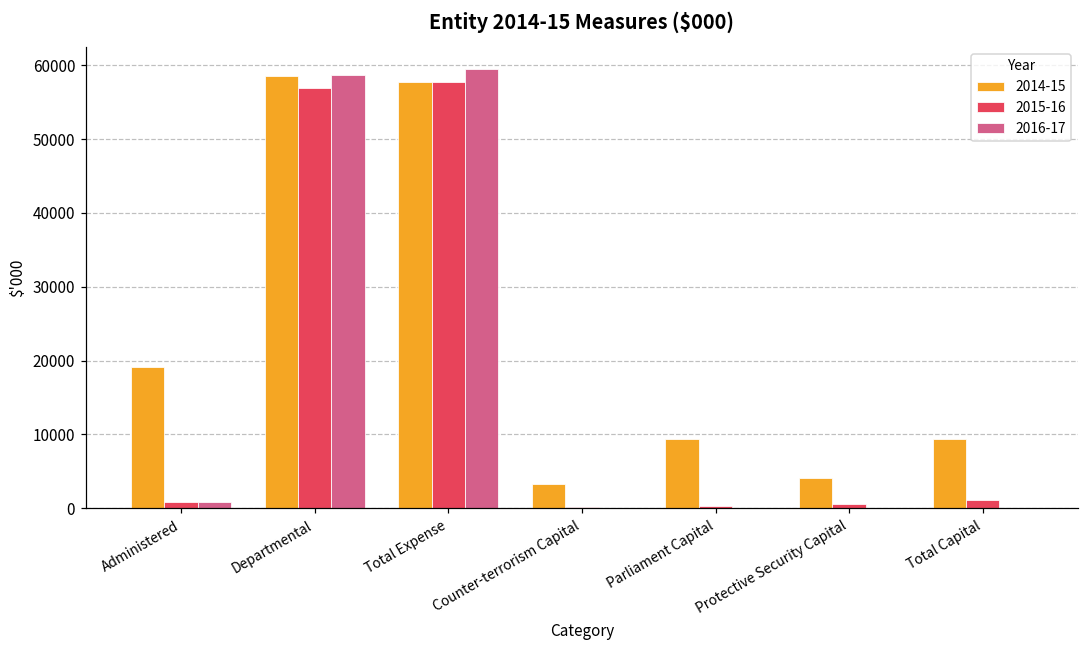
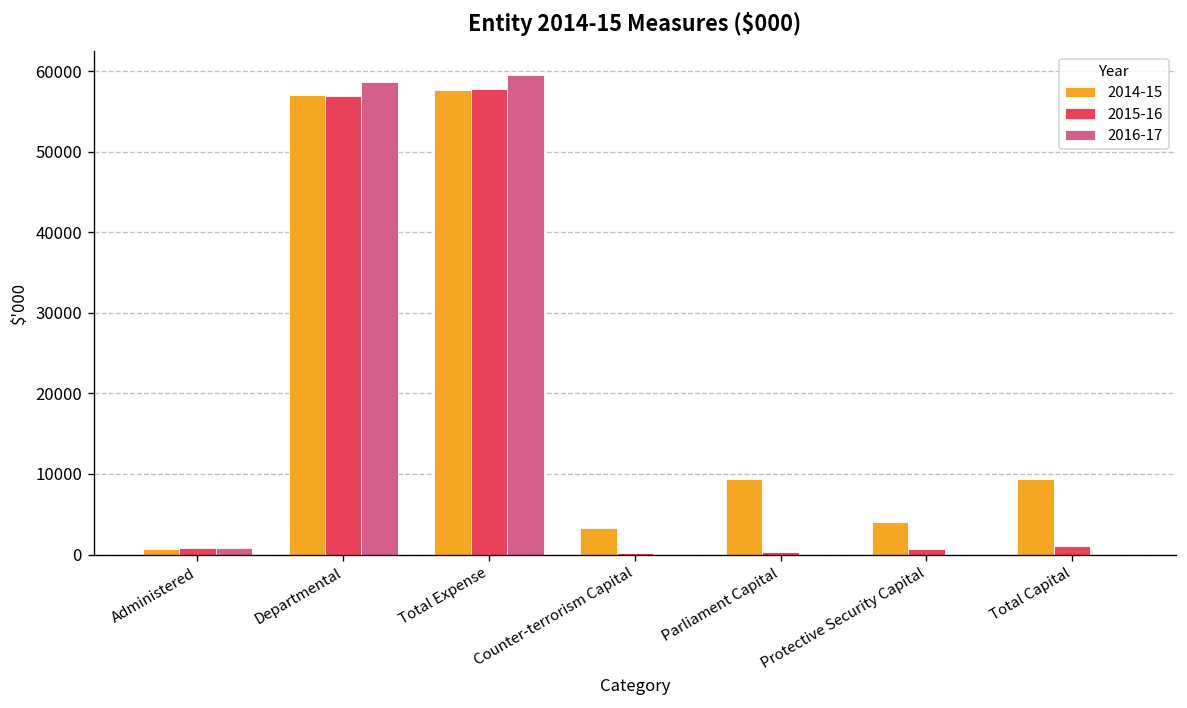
  {
    "2014-15": {
-     "Administered": 19000,
-     "Departmental": 58000,
+     "Administered": 1000,
+     "Departmental": 57000,
      "Total Expense": 58000,
      "Counter-terrorism Capital": 3000,
      "Parliament Capital": 9000,
      "Protective Security Capital": 4000,
      "Total Capital": 9000
    }
  }
